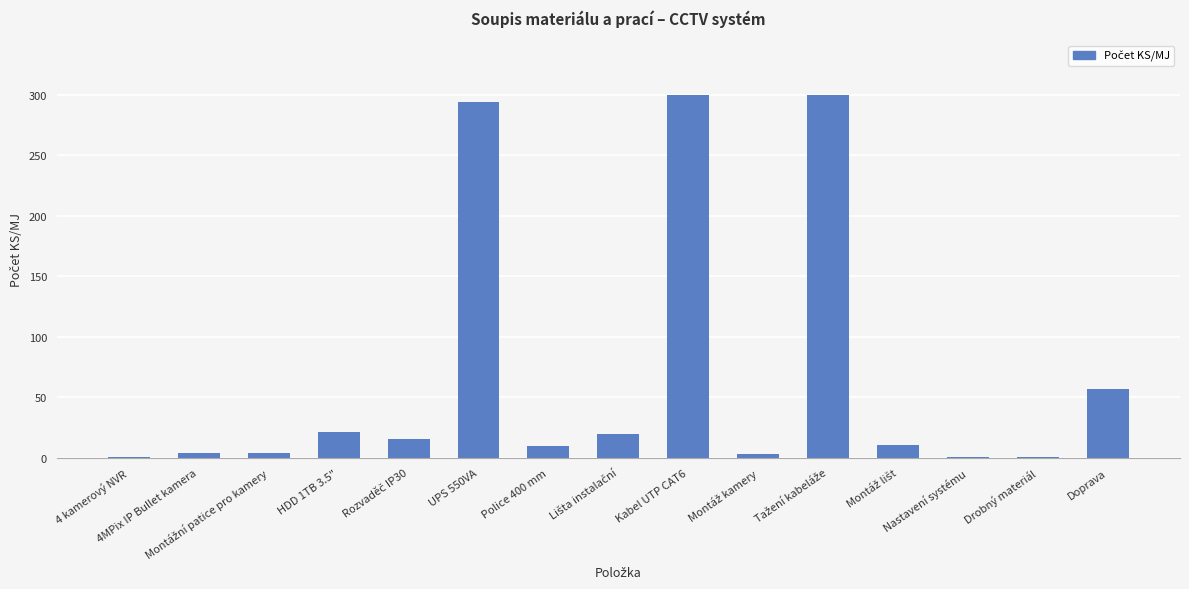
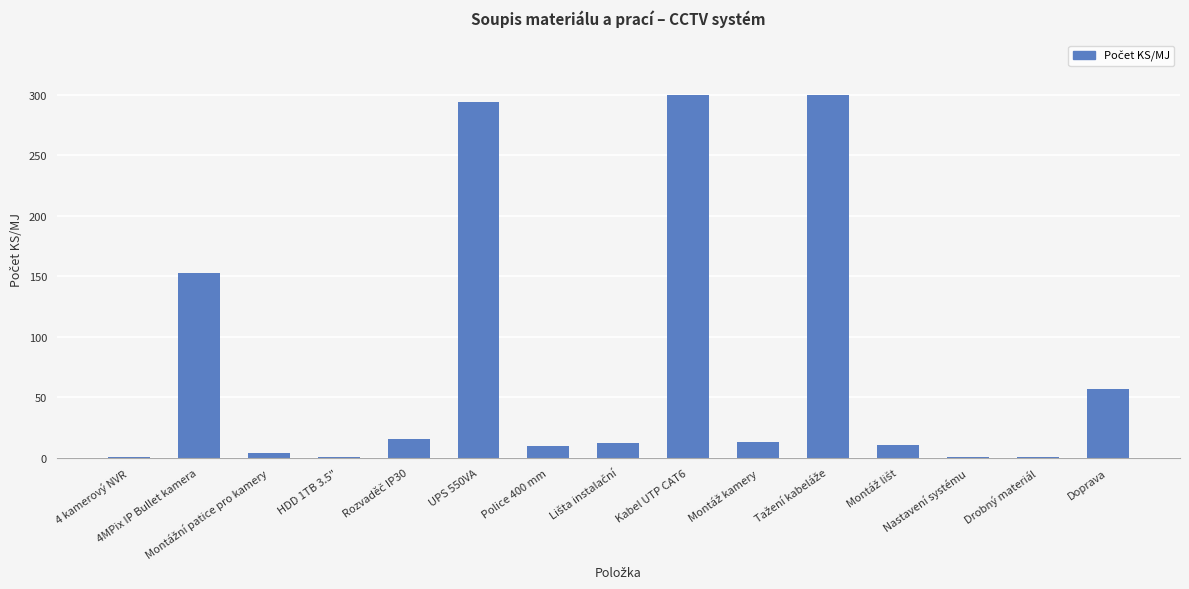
  {
-   "4MPix IP Bullet kamera": 4,
+   "4MPix IP Bullet kamera": 153,
    "Montážní patice pro kamery": 4,
-   "HDD 1TB 3.5\"": 21,
+   "HDD 1TB 3.5\"": 1,
    "Rozvaděč IP30": 16,
    "UPS 550VA": 294,
    "Police 400 mm": 10,
-   "Lišta instalační": 20,
+   "Lišta instalační": 12,
    "Kabel UTP CAT6": 300,
-   "Montáž kamery": 3,
+   "Montáž kamery": 13,
    "Tažení kabeláže": 300,
    "Montáž lišt": 11,
    "Doprava": 57
  }
